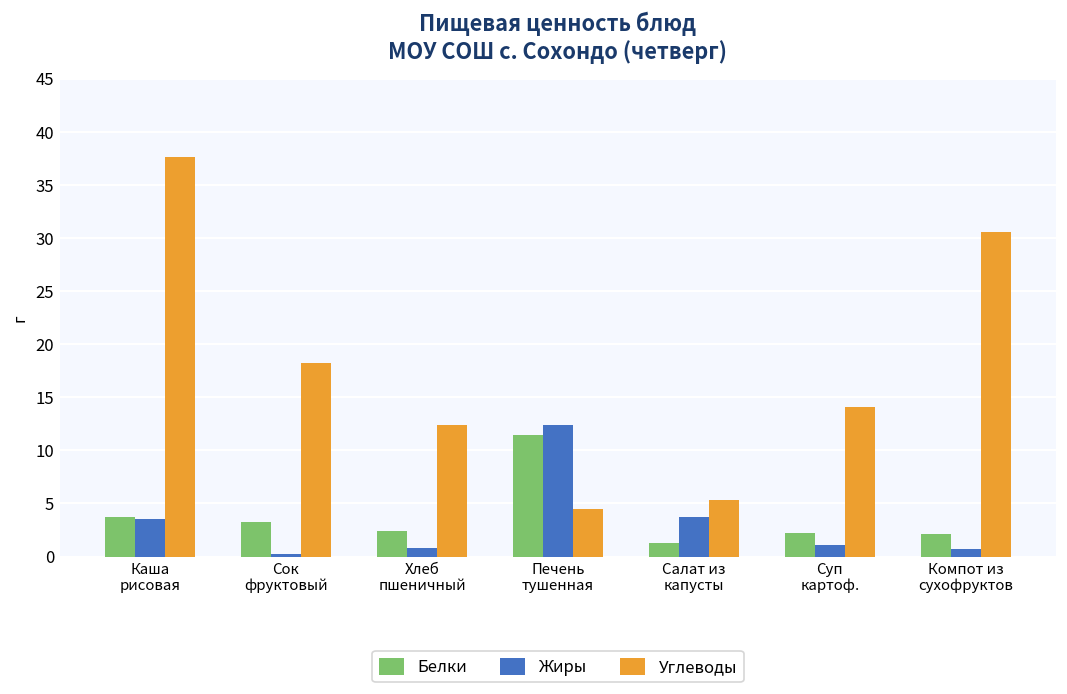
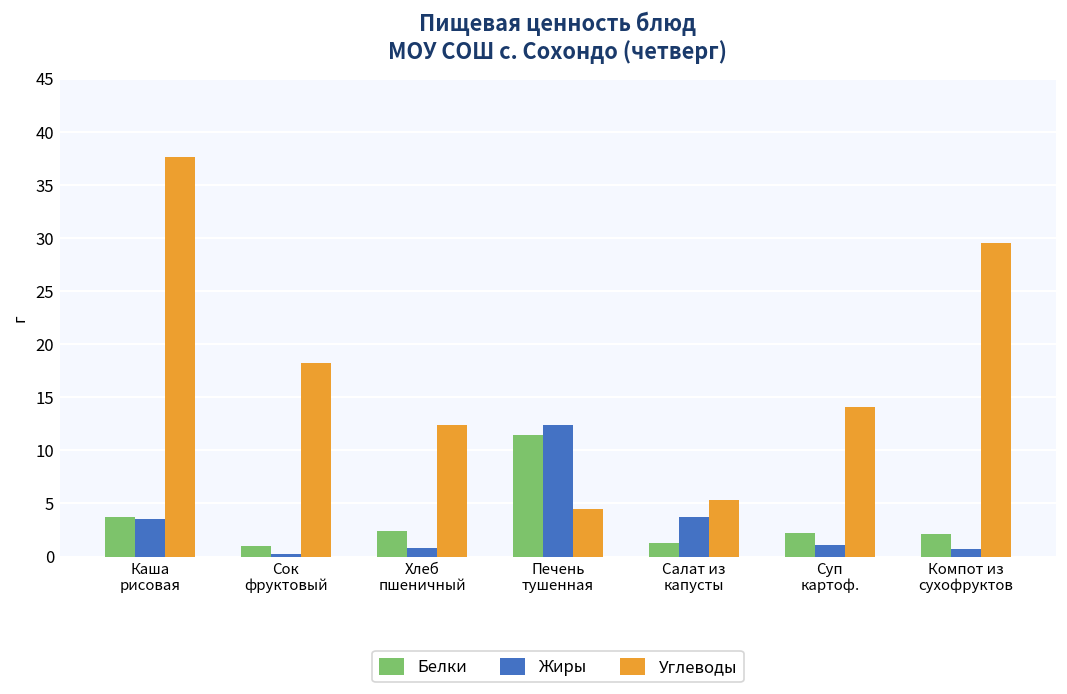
  {
    "Белки": {
      "Каша рисовая": 4,
-     "Сок фруктовый": 3,
+     "Сок фруктовый": 1,
      "Хлеб пшеничный": 2,
      "Печень тушенная": 11,
      "Салат из капусты": 1,
      "Суп картоф.": 2,
      "Компот из сухофруктов": 2
    },
    "Жиры": {
      "Каша рисовая": 4,
      "Хлеб пшеничный": 1,
      "Печень тушенная": 12,
      "Салат из капусты": 4,
      "Суп картоф.": 1,
      "Компот из сухофруктов": 1
    },
    "Углеводы": {
      "Каша рисовая": 38,
      "Сок фруктовый": 18,
      "Хлеб пшеничный": 12,
      "Печень тушенная": 4,
      "Салат из капусты": 5,
      "Суп картоф.": 14,
-     "Компот из сухофруктов": 31
+     "Компот из сухофруктов": 30
    }
  }
